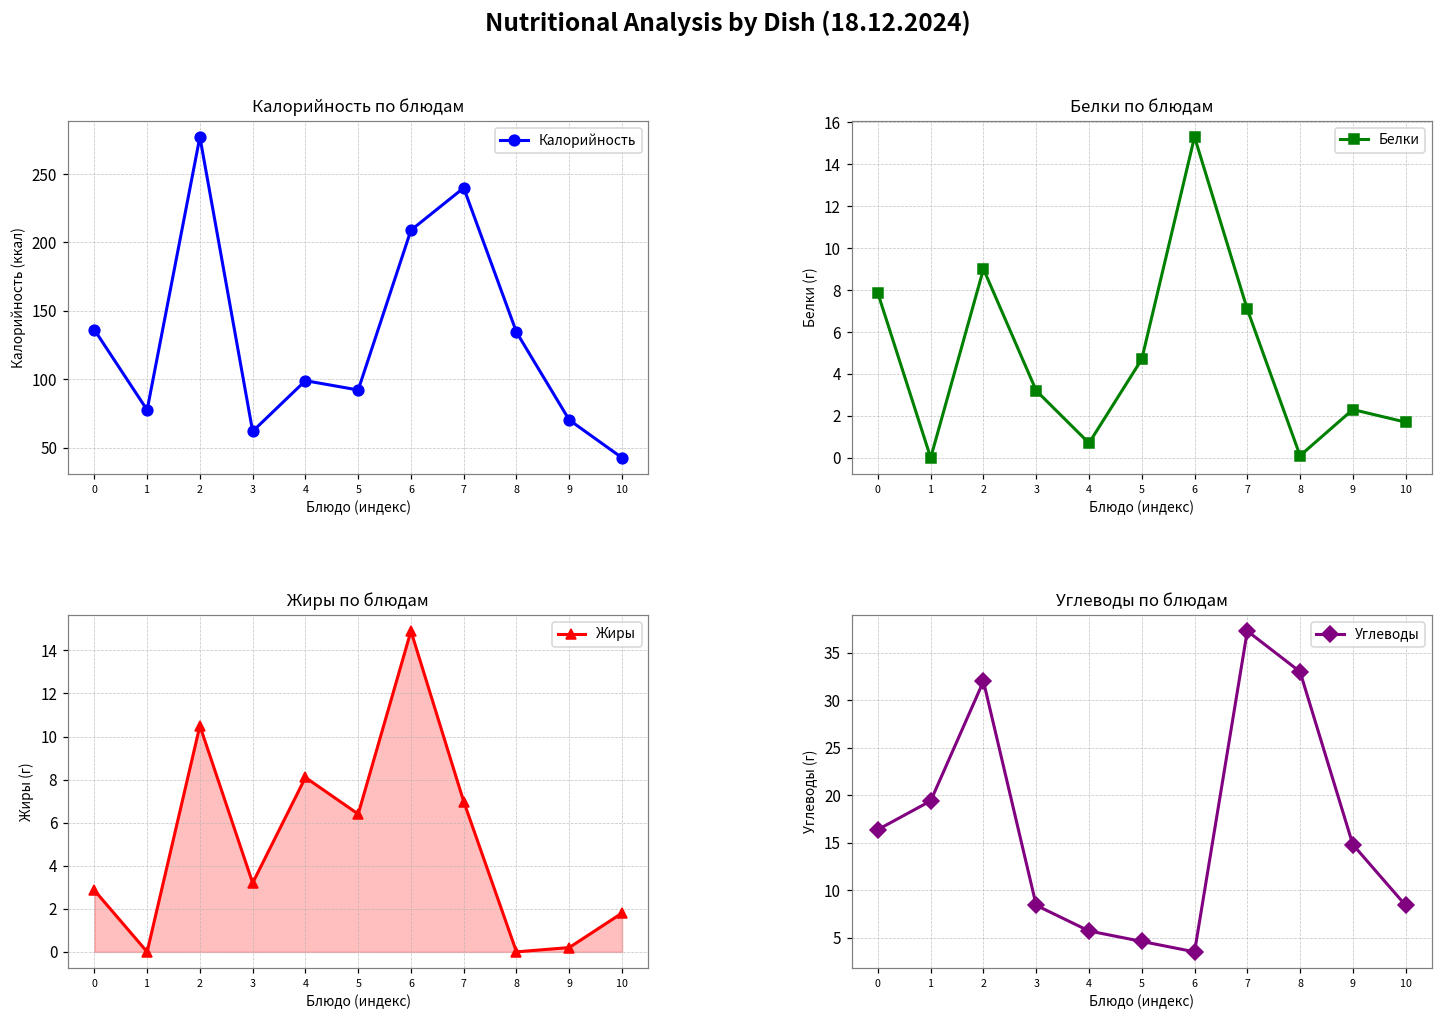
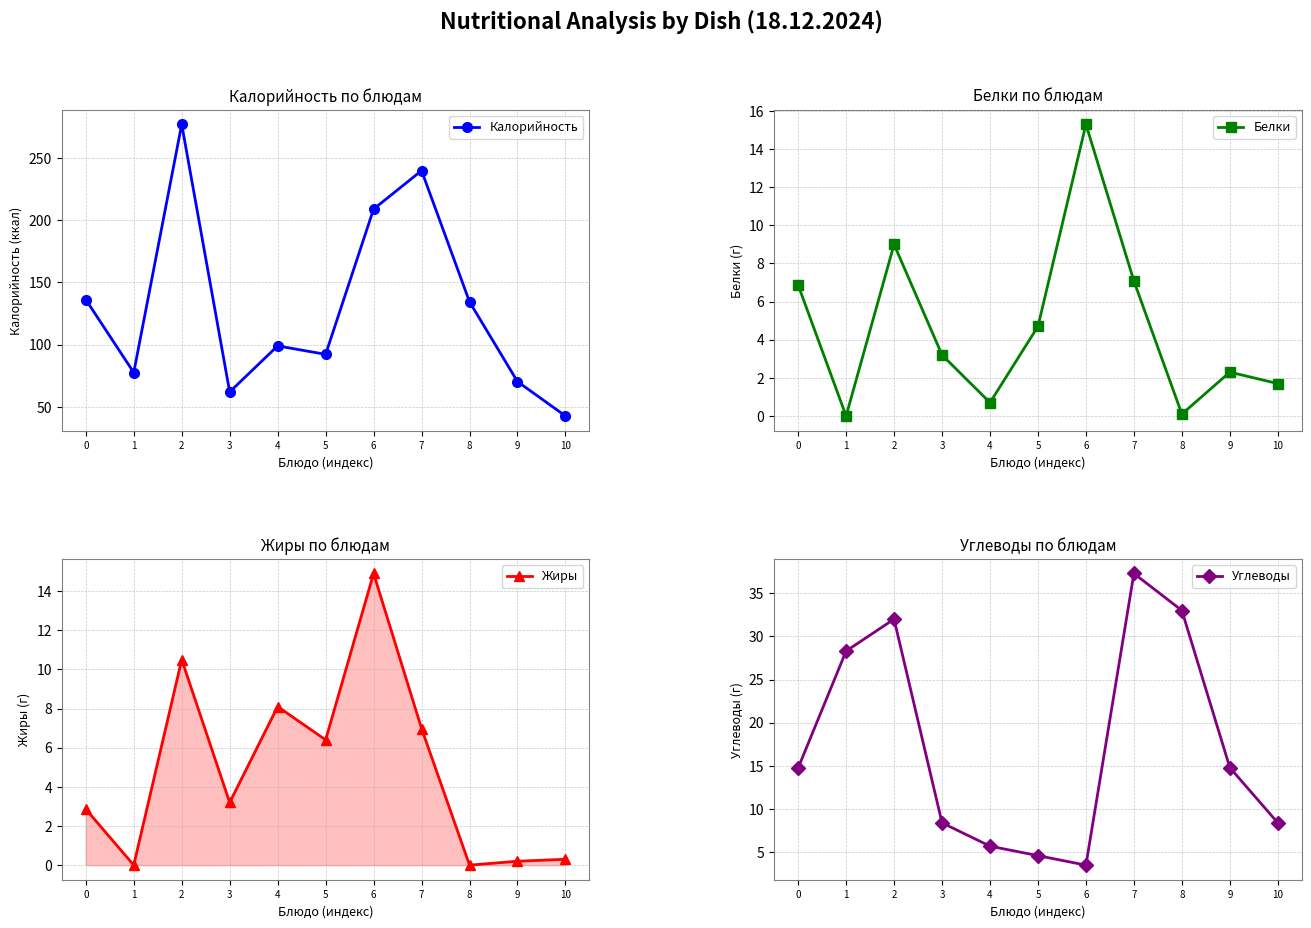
  {
    "Калорийность по блюдам": {
      "0": 136,
      "1": 78,
      "2": 277,
      "3": 62,
      "4": 99,
      "5": 92,
      "6": 209,
      "7": 240,
      "8": 134,
      "9": 70,
      "10": 43
    },
    "Белки по блюдам": {
-     "0": 7.8,
+     "0": 6.9,
      "1": 0.0,
      "2": 9.0,
      "3": 3.2,
      "4": 0.7,
      "5": 4.7,
      "6": 15.3,
      "7": 7.1,
      "8": 0.1,
      "9": 2.3,
      "10": 1.7
    },
    "Жиры по блюдам": {
      "0": 2.9,
      "1": 0.0,
      "2": 10.5,
      "3": 3.2,
      "4": 8.1,
      "5": 6.4,
      "6": 14.9,
      "7": 7.0,
      "8": 0.0,
      "9": 0.2,
-     "10": 1.8
+     "10": 0.3
    },
    "Углеводы по блюдам": {
-     "0": 16,
-     "1": 19,
+     "0": 15,
+     "1": 28,
      "2": 32,
      "3": 8,
      "4": 6,
      "5": 5,
      "6": 4,
      "7": 37,
      "8": 33,
      "9": 15,
      "10": 8
    }
  }
